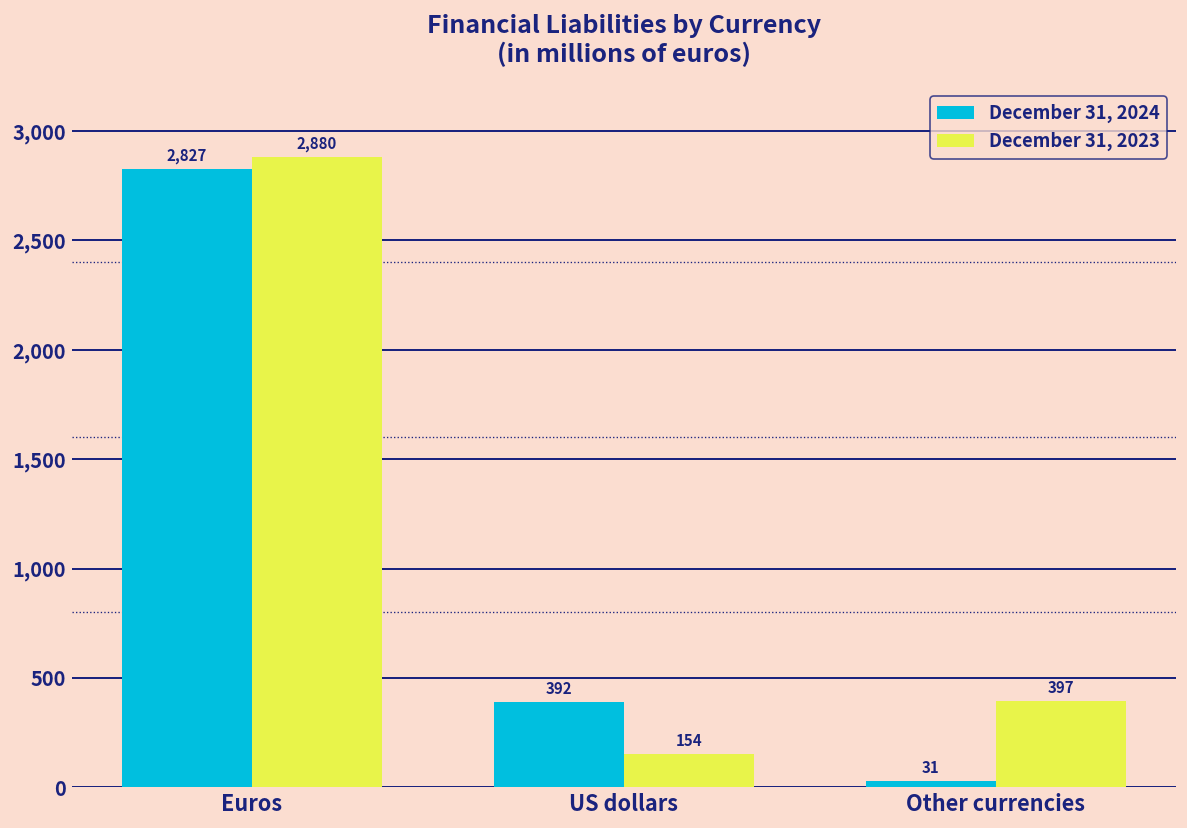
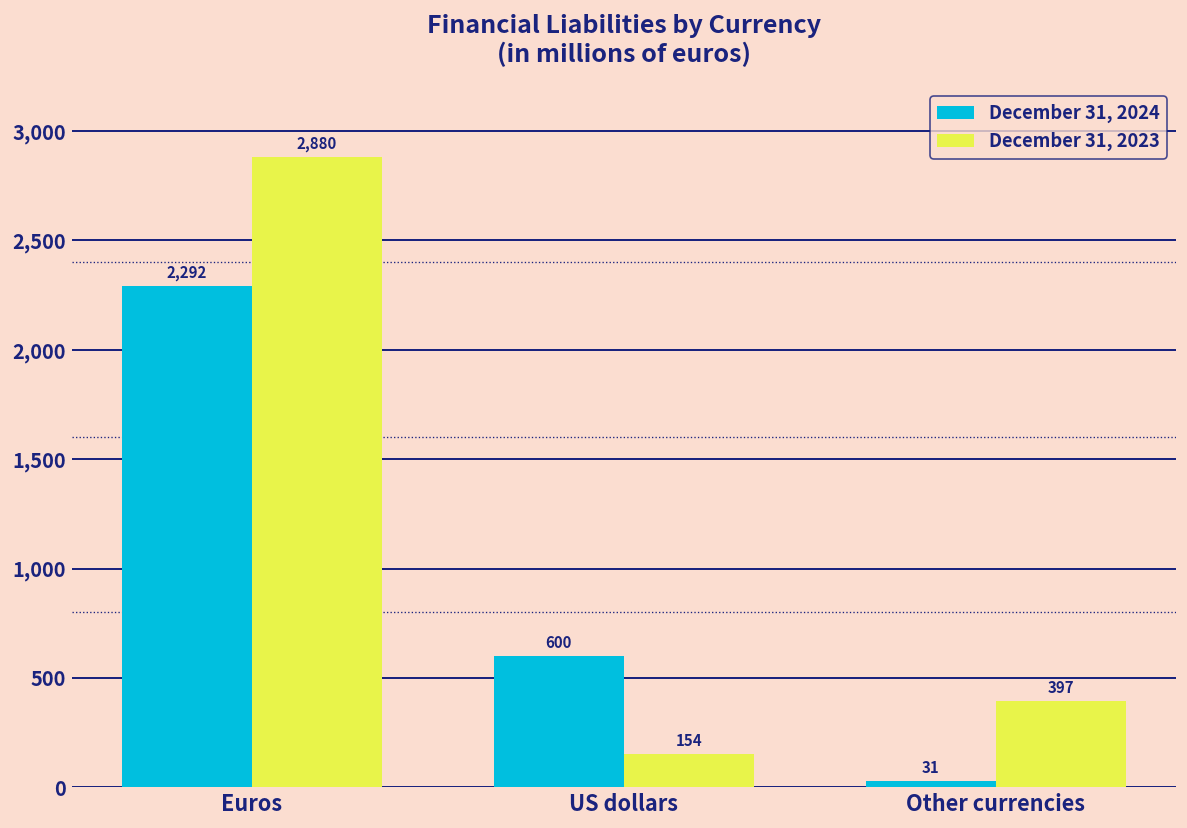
  {
    "December 31, 2024": {
-     "Euros": "2,827",
-     "US dollars": "392",
+     "Euros": "2,292",
+     "US dollars": "600",
      "Other currencies": "31"
    },
    "December 31, 2023": {
      "Euros": "2,880",
      "US dollars": "154",
      "Other currencies": "397"
    }
  }
